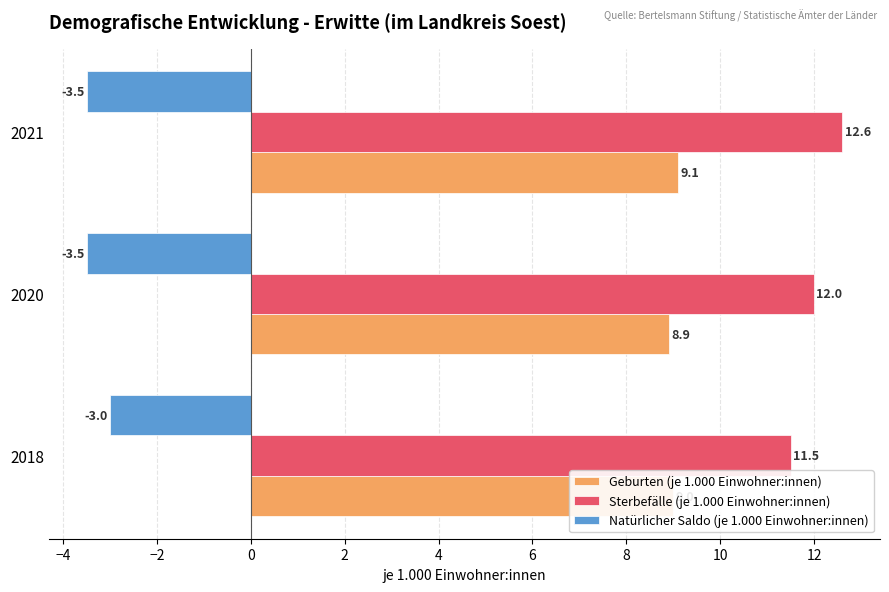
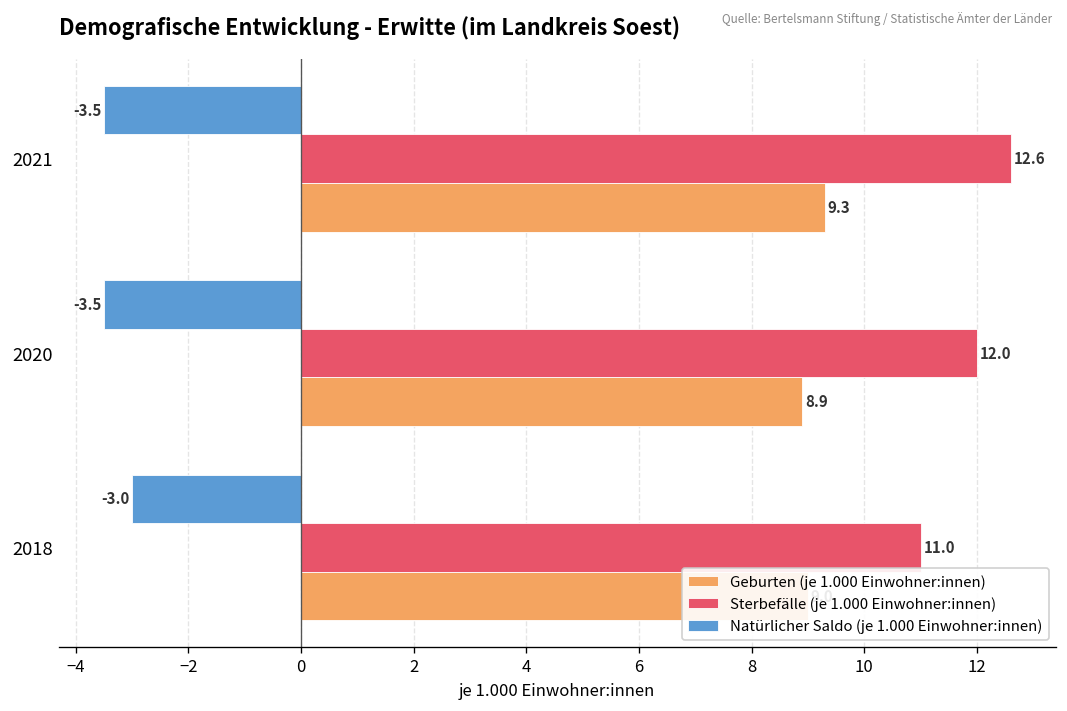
  {
    "Geburten (je 1.000 Einwohner:innen)": {
-     "2021": 9.1,
+     "2021": 9.3,
      "2020": 8.9
    },
    "Sterbefälle (je 1.000 Einwohner:innen)": {
      "2021": 12.6,
      "2020": 12.0,
-     "2018": 11.5
+     "2018": 11.0
    },
    "Natürlicher Saldo (je 1.000 Einwohner:innen)": {
      "2021": -3.5,
      "2020": -3.5,
      "2018": -3.0
    }
  }
